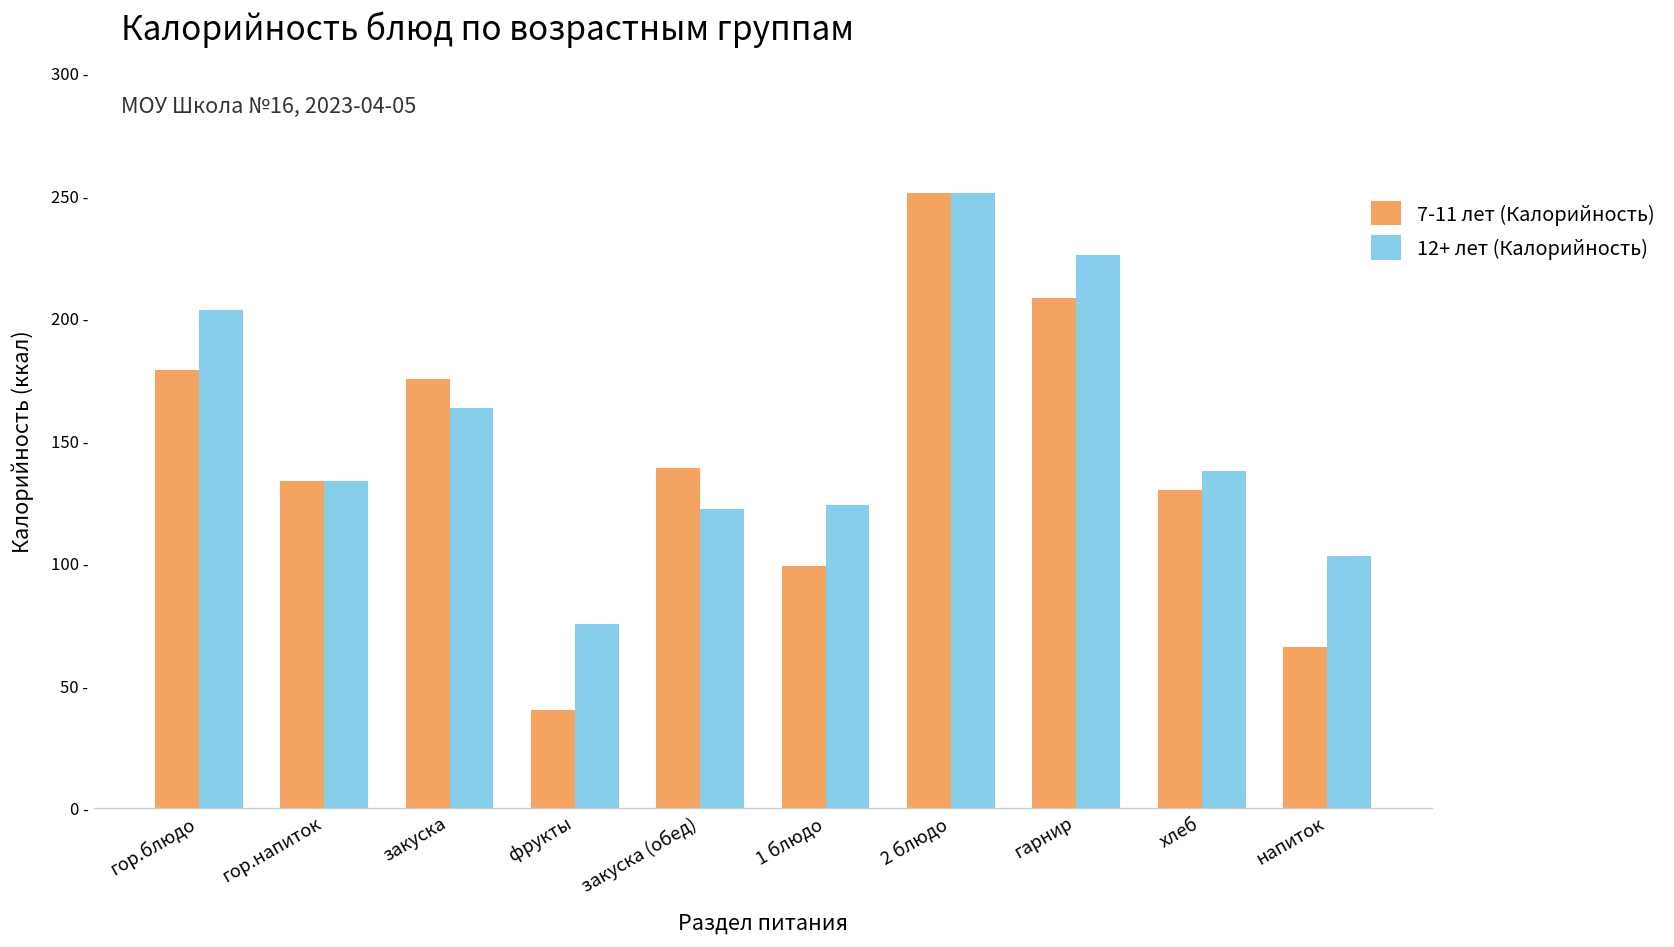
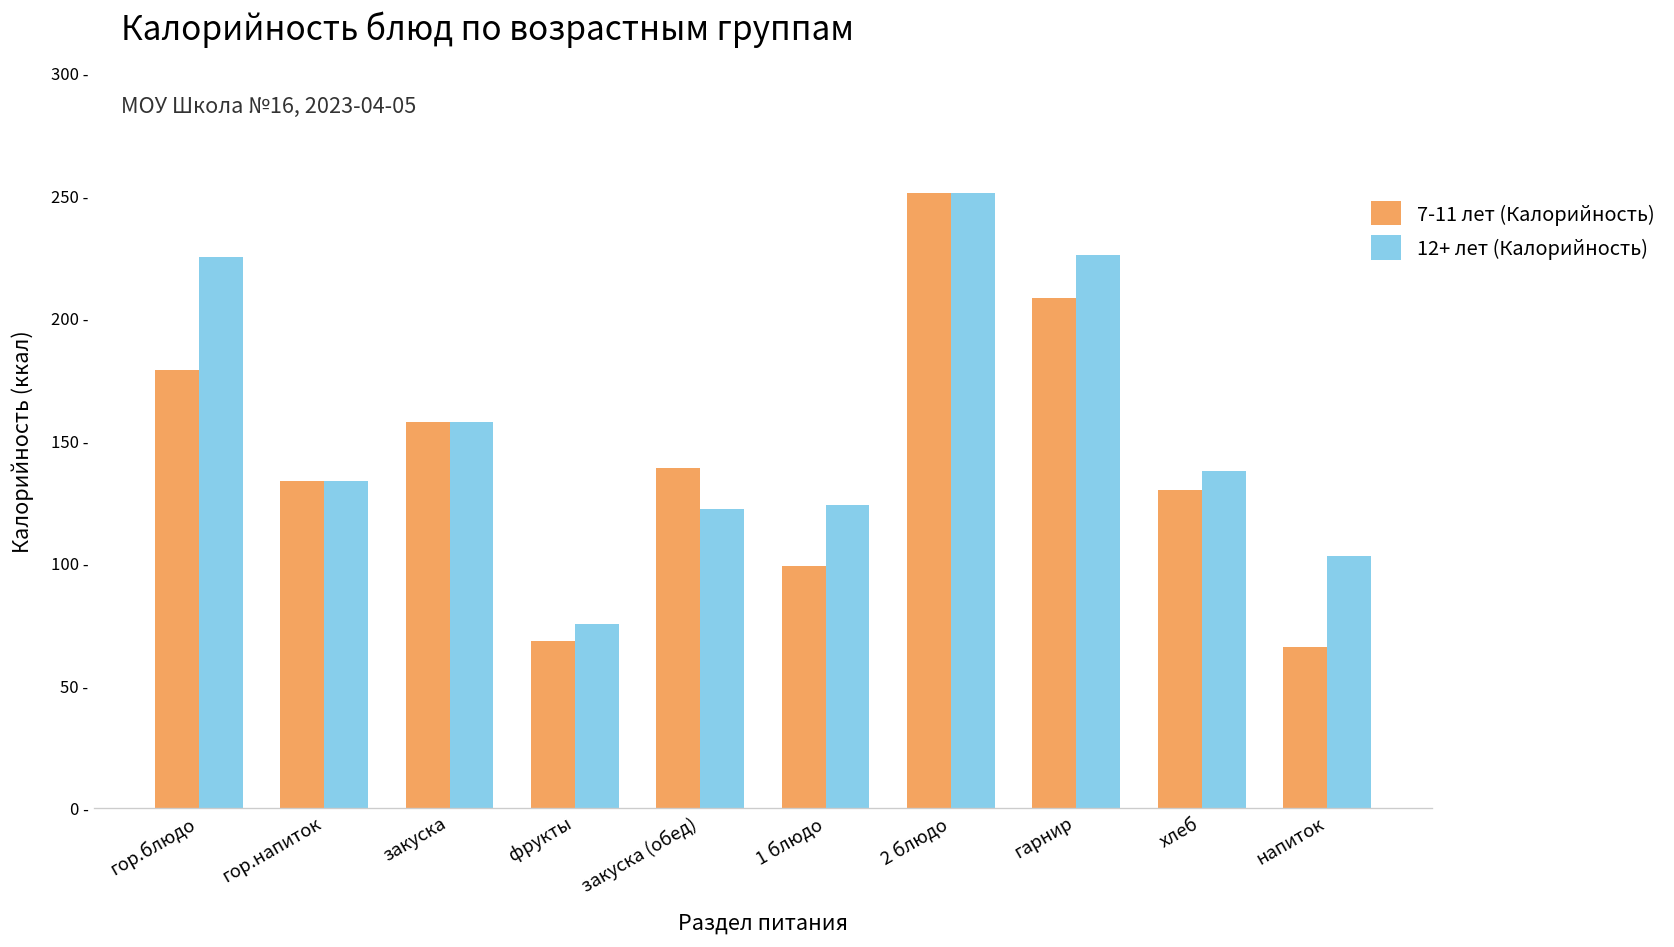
  {
    "7-11 лет (Калорийность)": {
      "гор.блюдо": "179 -",
      "гор.напиток": "133 -",
-     "закуска": "175 -",
-     "фрукты": "40 -",
+     "закуска": "158 -",
+     "фрукты": "68 -",
      "закуска (обед)": "139 -",
      "1 блюдо": "99 -",
      "2 блюдо": "251 -",
      "гарнир": "208 -",
      "хлеб": "130 -",
      "напиток": "66 -"
    },
    "12+ лет (Калорийность)": {
-     "гор.блюдо": "203 -",
+     "гор.блюдо": "225 -",
      "гор.напиток": "133 -",
-     "закуска": "163 -",
+     "закуска": "158 -",
      "фрукты": "75 -",
      "закуска (обед)": "122 -",
      "1 блюдо": "124 -",
      "2 блюдо": "251 -",
      "гарнир": "226 -",
      "хлеб": "137 -",
      "напиток": "103 -"
    }
  }
